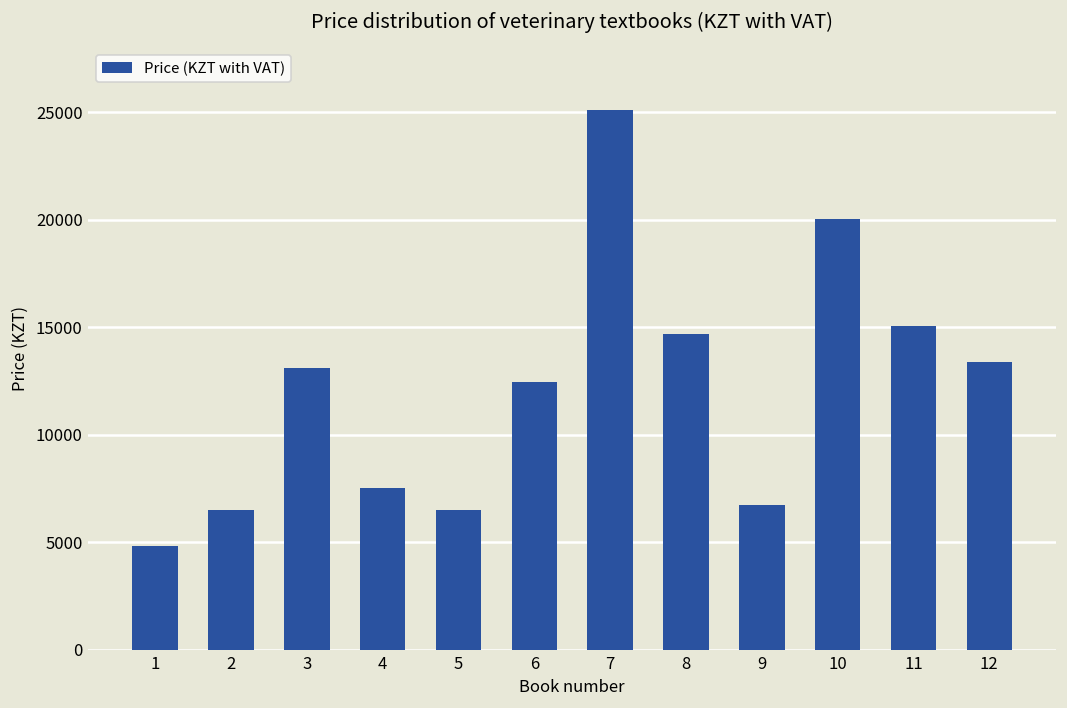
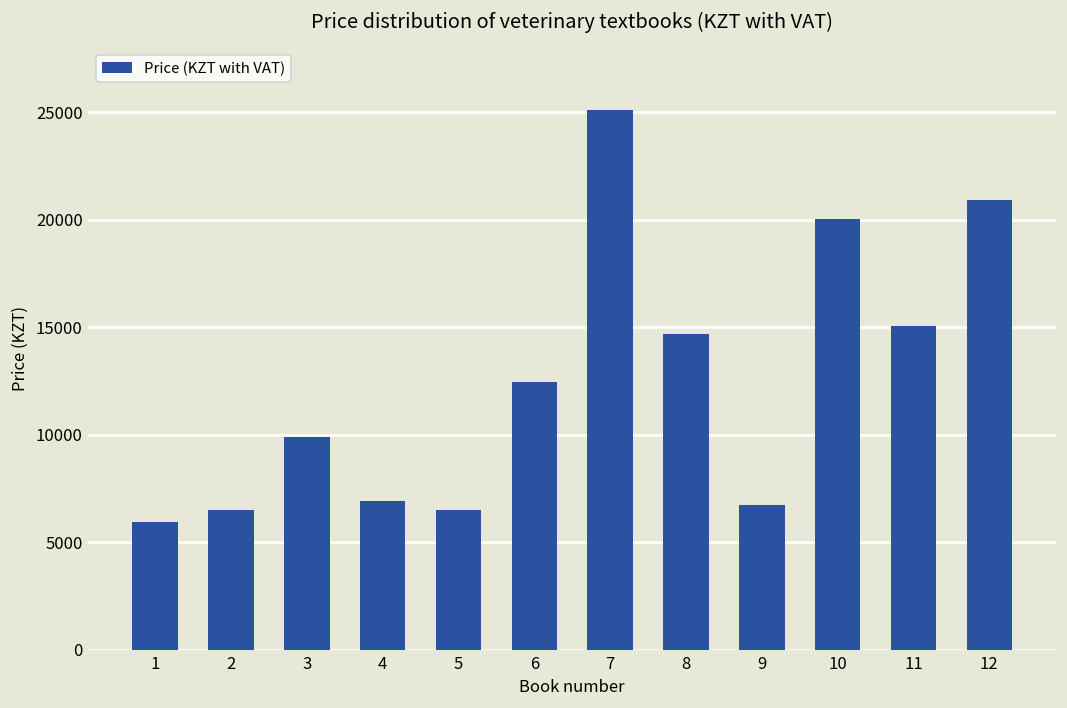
  {
-   "1": 4800,
+   "1": 6000,
    "2": 6500,
-   "3": 13100,
-   "4": 7500,
+   "3": 9900,
+   "4": 6900,
    "5": 6500,
    "6": 12500,
    "7": 25100,
    "8": 14700,
    "9": 6700,
    "10": 20100,
    "11": 15100,
-   "12": 13400
+   "12": 20900
  }
